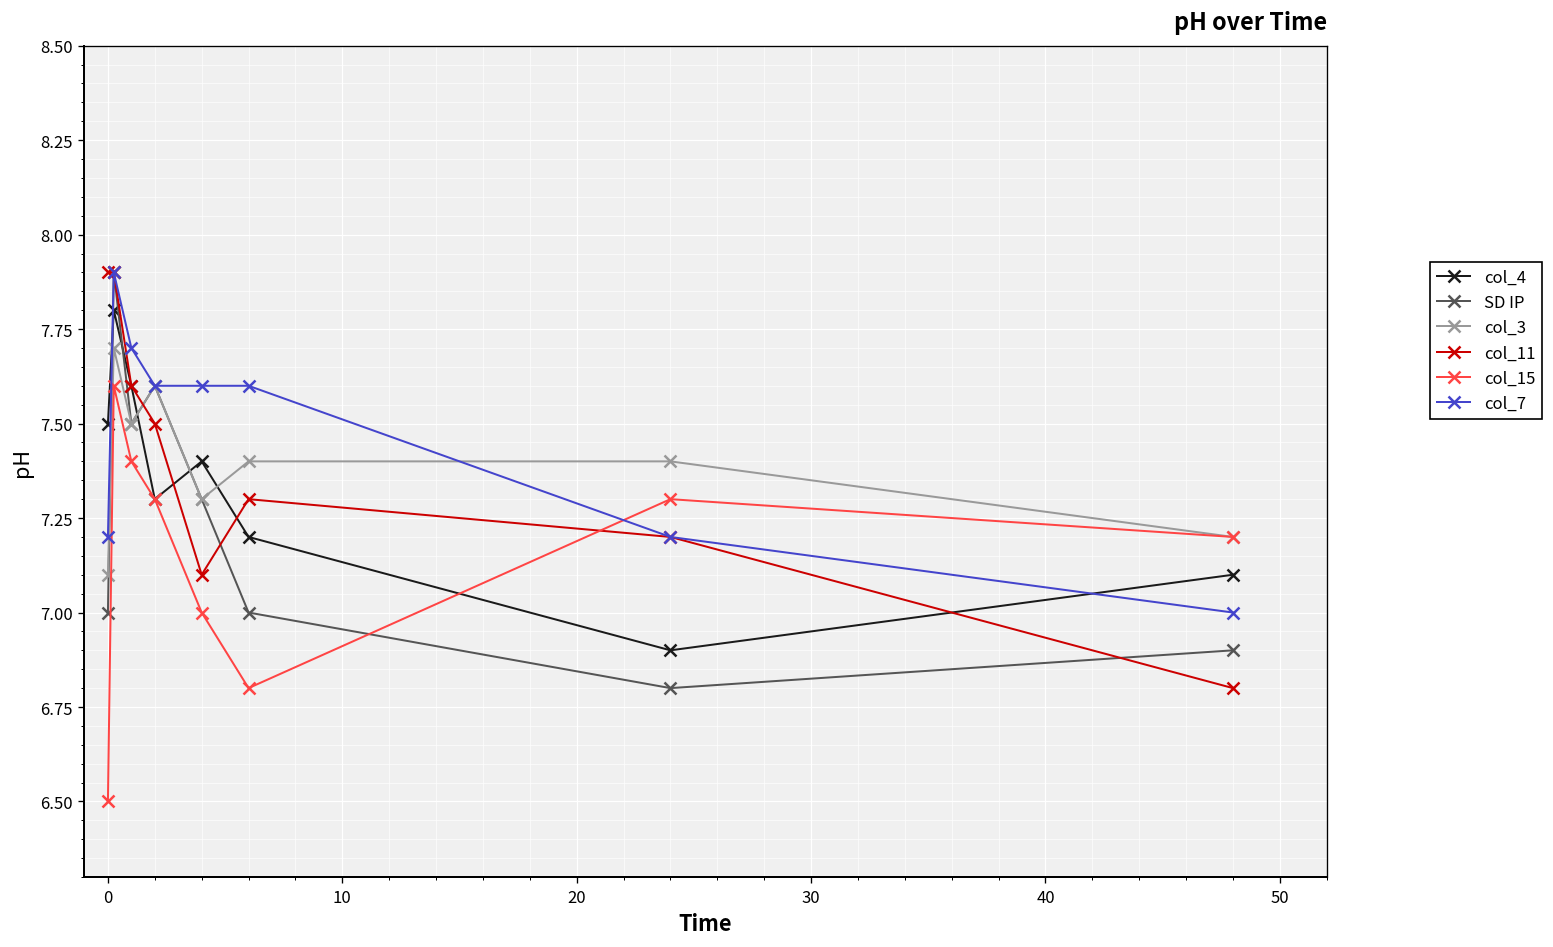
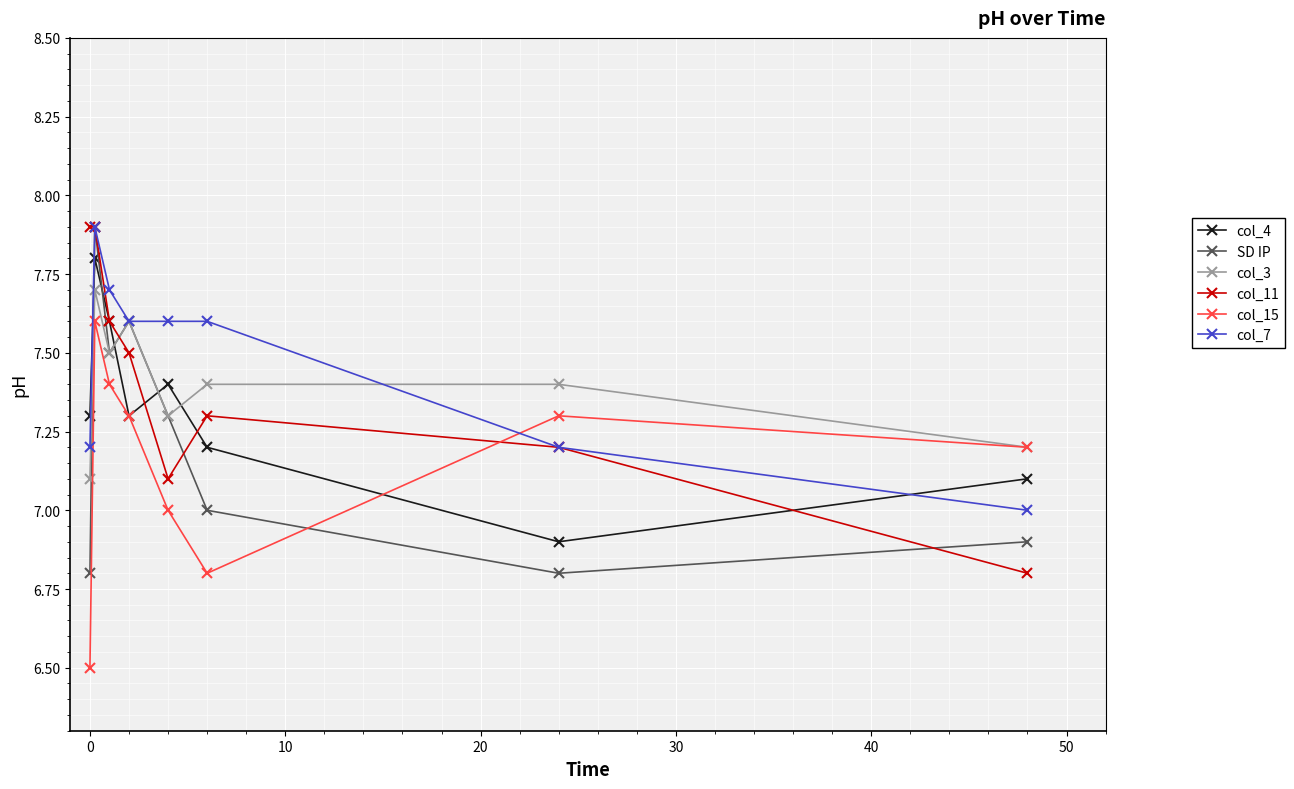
  {
    "col_4": {
-     "0": 7.5
+     "0": 7.3
    },
    "SD IP": {
-     "0": 7.0
+     "0": 6.8
    },
    "col_3": {
      "0": 7.1
    },
    "col_11": {
      "0": 7.9
    },
    "col_15": {
      "0": 6.5
    },
    "col_7": {
      "0": 7.2
    }
  }
